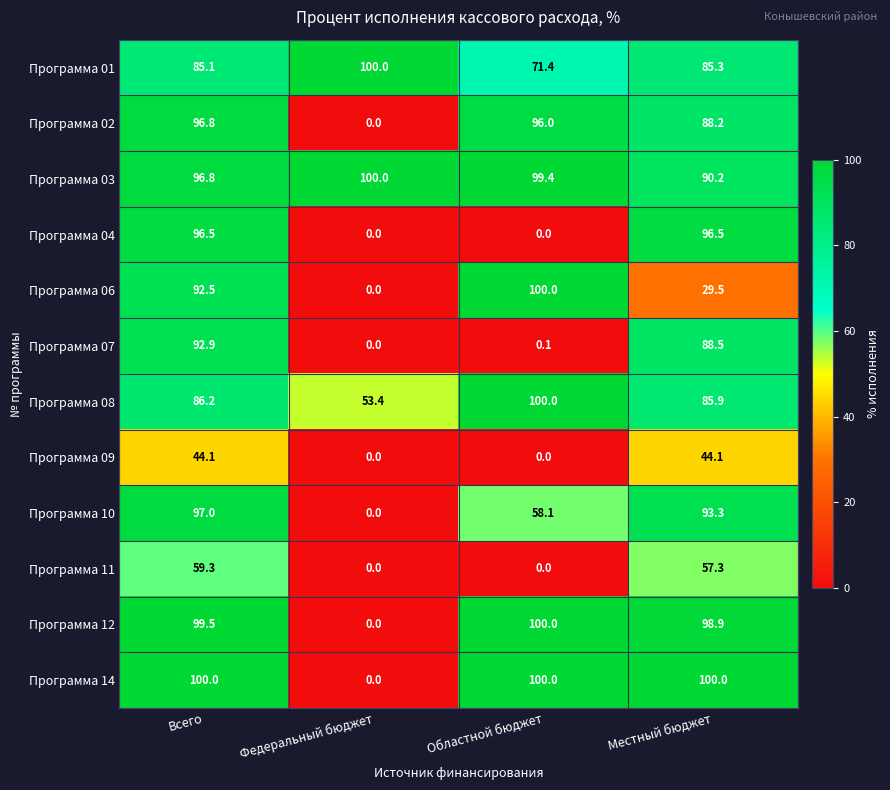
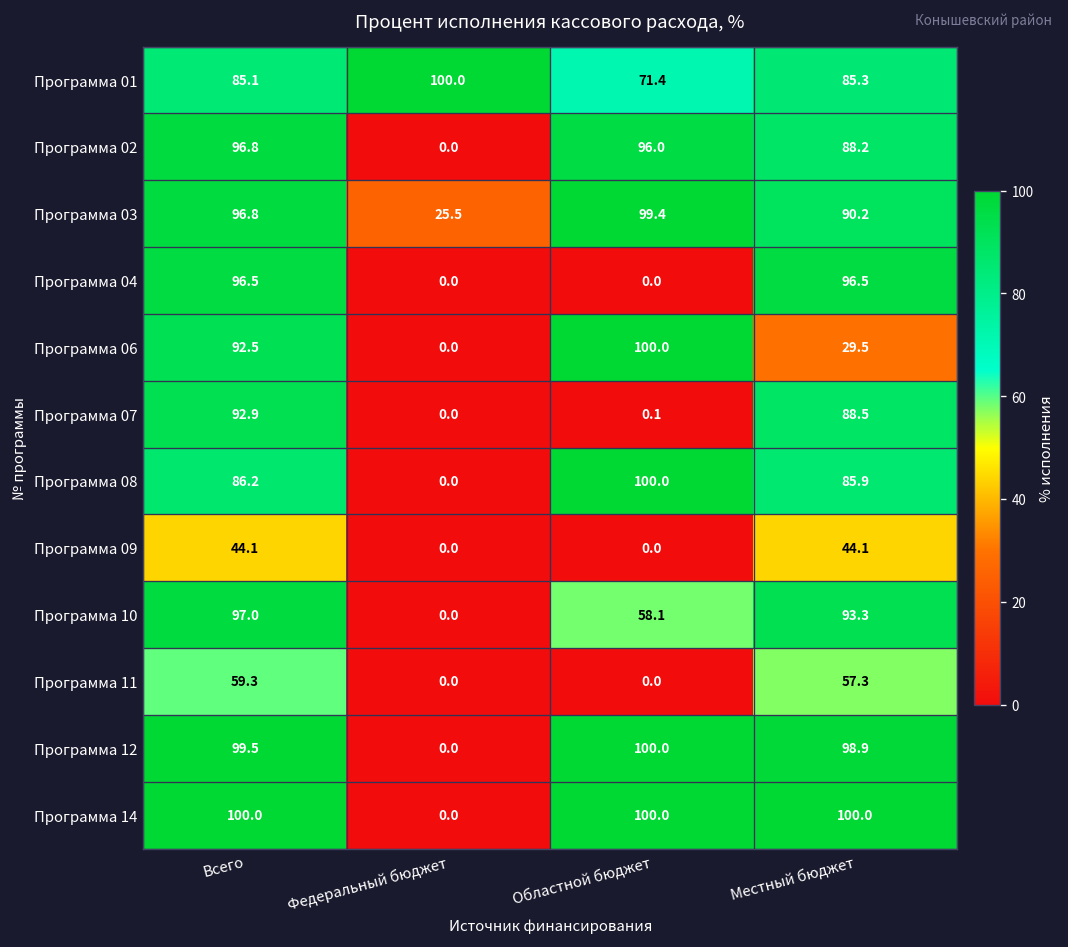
  {
    "Программа 01": {
      "Всего": 85.1,
      "Федеральный бюджет": 100.0,
      "Областной бюджет": 71.4,
      "Местный бюджет": 85.3
    },
    "Программа 02": {
      "Всего": 96.8,
      "Федеральный бюджет": 0.0,
      "Областной бюджет": 96.0,
      "Местный бюджет": 88.2
    },
    "Программа 03": {
      "Всего": 96.8,
-     "Федеральный бюджет": 100.0,
+     "Федеральный бюджет": 25.5,
      "Областной бюджет": 99.4,
      "Местный бюджет": 90.2
    },
    "Программа 04": {
      "Всего": 96.5,
      "Федеральный бюджет": 0.0,
      "Областной бюджет": 0.0,
      "Местный бюджет": 96.5
    },
    "Программа 06": {
      "Всего": 92.5,
      "Федеральный бюджет": 0.0,
      "Областной бюджет": 100.0,
      "Местный бюджет": 29.5
    },
    "Программа 07": {
      "Всего": 92.9,
      "Федеральный бюджет": 0.0,
      "Областной бюджет": 0.1,
      "Местный бюджет": 88.5
    },
    "Программа 08": {
      "Всего": 86.2,
-     "Федеральный бюджет": 53.4,
+     "Федеральный бюджет": 0.0,
      "Областной бюджет": 100.0,
      "Местный бюджет": 85.9
    },
    "Программа 09": {
      "Всего": 44.1,
      "Федеральный бюджет": 0.0,
      "Областной бюджет": 0.0,
      "Местный бюджет": 44.1
    },
    "Программа 10": {
      "Всего": 97.0,
      "Федеральный бюджет": 0.0,
      "Областной бюджет": 58.1,
      "Местный бюджет": 93.3
    },
    "Программа 11": {
      "Всего": 59.3,
      "Федеральный бюджет": 0.0,
      "Областной бюджет": 0.0,
      "Местный бюджет": 57.3
    },
    "Программа 12": {
      "Всего": 99.5,
      "Федеральный бюджет": 0.0,
      "Областной бюджет": 100.0,
      "Местный бюджет": 98.9
    },
    "Программа 14": {
      "Всего": 100.0,
      "Федеральный бюджет": 0.0,
      "Областной бюджет": 100.0,
      "Местный бюджет": 100.0
    }
  }
